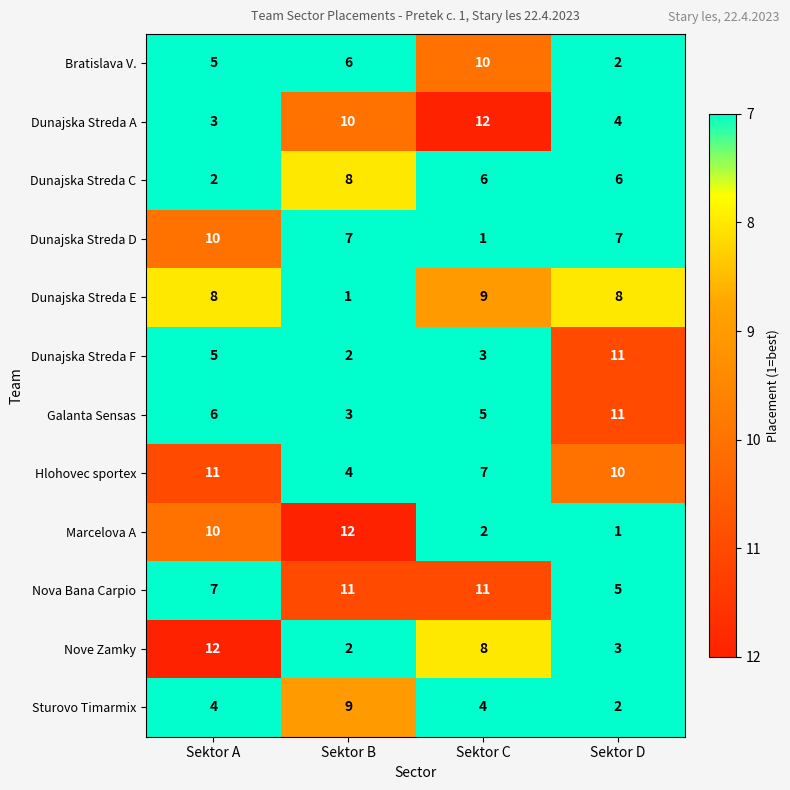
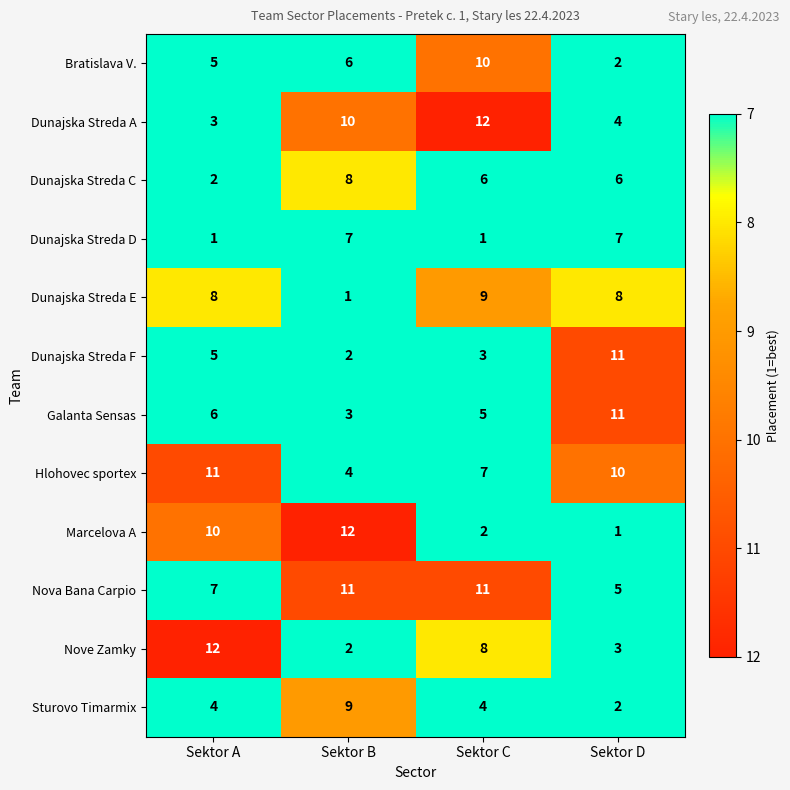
  {
    "Bratislava V.": {
      "Sektor A": 5,
      "Sektor B": 6,
      "Sektor C": 10,
      "Sektor D": 2
    },
    "Dunajska Streda A": {
      "Sektor A": 3,
      "Sektor B": 10,
      "Sektor C": 12,
      "Sektor D": 4
    },
    "Dunajska Streda C": {
      "Sektor A": 2,
      "Sektor B": 8,
      "Sektor C": 6,
      "Sektor D": 6
    },
    "Dunajska Streda D": {
-     "Sektor A": 10,
+     "Sektor A": 1,
      "Sektor B": 7,
      "Sektor C": 1,
      "Sektor D": 7
    },
    "Dunajska Streda E": {
      "Sektor A": 8,
      "Sektor B": 1,
      "Sektor C": 9,
      "Sektor D": 8
    },
    "Dunajska Streda F": {
      "Sektor A": 5,
      "Sektor B": 2,
      "Sektor C": 3,
      "Sektor D": 11
    },
    "Galanta Sensas": {
      "Sektor A": 6,
      "Sektor B": 3,
      "Sektor C": 5,
      "Sektor D": 11
    },
    "Hlohovec sportex": {
      "Sektor A": 11,
      "Sektor B": 4,
      "Sektor C": 7,
      "Sektor D": 10
    },
    "Marcelova A": {
      "Sektor A": 10,
      "Sektor B": 12,
      "Sektor C": 2,
      "Sektor D": 1
    },
    "Nova Bana Carpio": {
      "Sektor A": 7,
      "Sektor B": 11,
      "Sektor C": 11,
      "Sektor D": 5
    },
    "Nove Zamky": {
      "Sektor A": 12,
      "Sektor B": 2,
      "Sektor C": 8,
      "Sektor D": 3
    },
    "Sturovo Timarmix": {
      "Sektor A": 4,
      "Sektor B": 9,
      "Sektor C": 4,
      "Sektor D": 2
    }
  }
